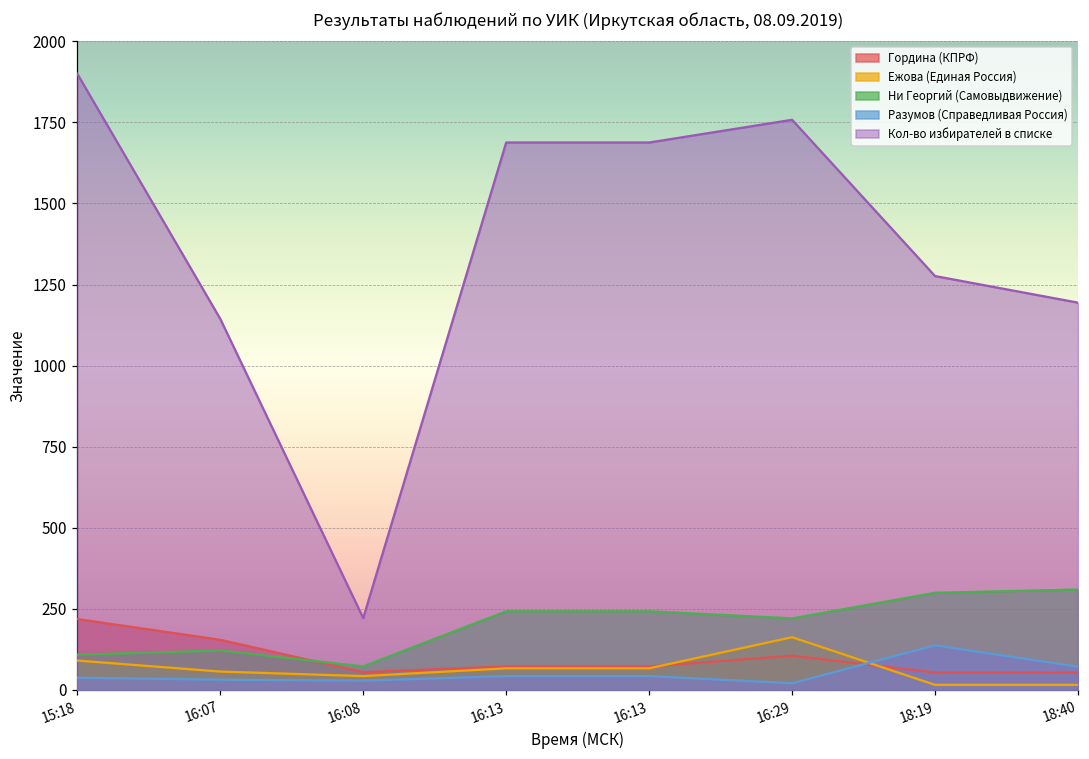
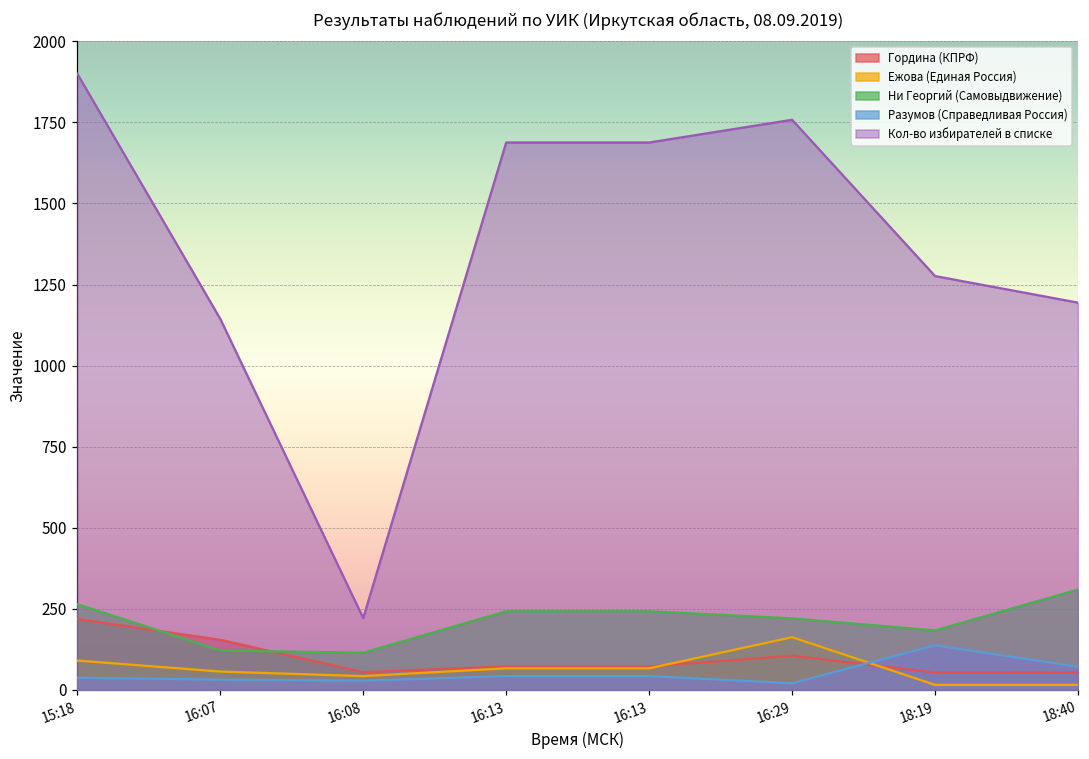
  {
    "Гордина (КПРФ)": {
      "15:18": 220,
      "16:07": 150,
      "16:08": 50,
      "16:29": 110,
      "18:19": 50,
      "18:40": 50
    },
    "Ежова (Единая Россия)": {
      "15:18": 90,
      "16:07": 60,
      "16:08": 40,
      "16:29": 160,
      "18:19": 20,
      "18:40": 20
    },
    "Ни Георгий (Самовыдвижение)": {
-     "15:18": 110,
+     "15:18": 260,
      "16:07": 120,
-     "16:08": 70,
+     "16:08": 110,
      "16:29": 220,
-     "18:19": 300,
+     "18:19": 180,
      "18:40": 310
    },
    "Разумов (Справедливая Россия)": {
      "15:18": 40,
      "16:07": 30,
      "16:08": 30,
      "16:29": 20,
      "18:19": 140,
      "18:40": 70
    },
    "Кол-во избирателей в списке": {
      "15:18": 1900,
      "16:07": 1140,
      "16:08": 220,
      "16:29": 1760,
      "18:19": 1280,
      "18:40": 1190
    }
  }
